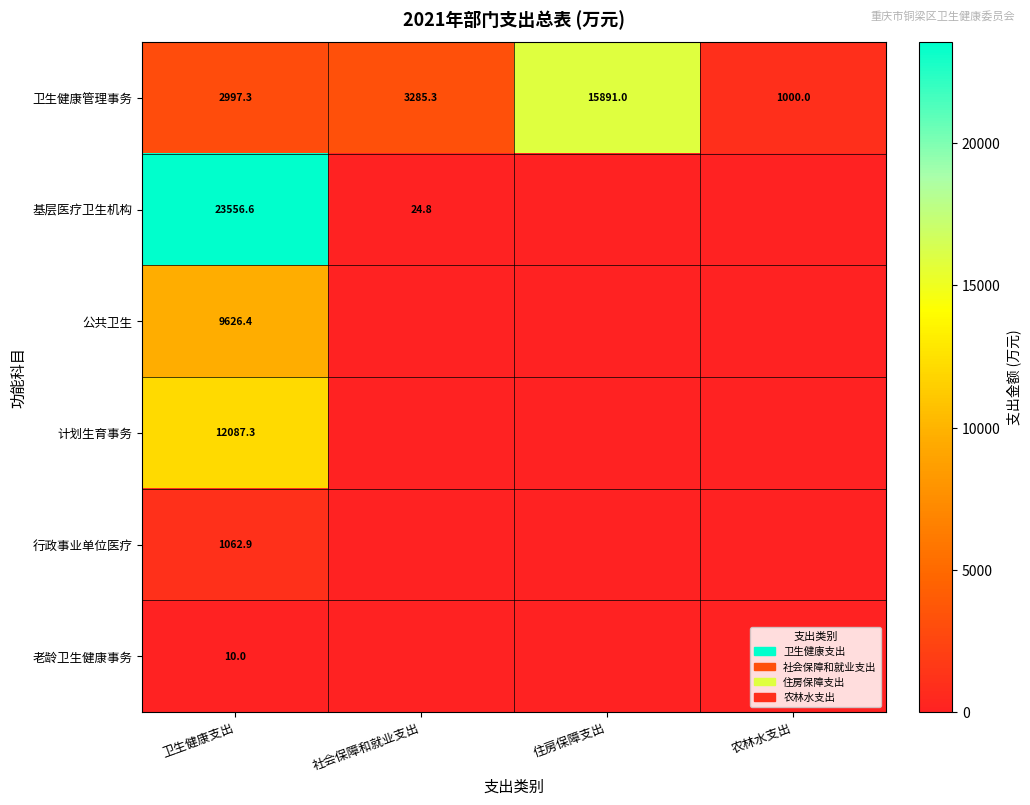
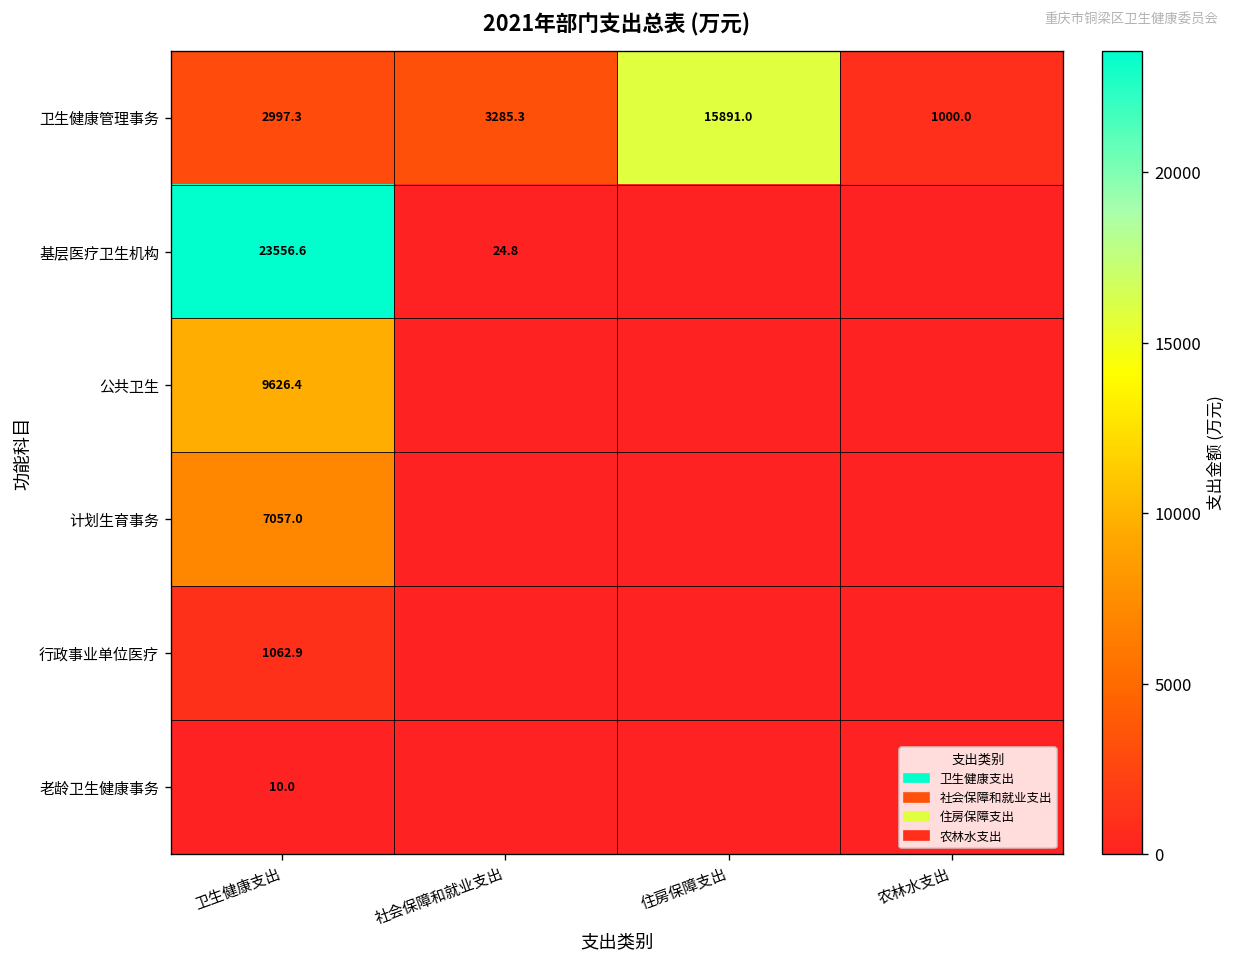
  {
    "卫生健康管理事务": {
      "卫生健康支出": 2997.3,
      "社会保障和就业支出": 3285.3,
      "住房保障支出": 15891.0,
      "农林水支出": 1000.0
    },
    "基层医疗卫生机构": {
      "卫生健康支出": 23556.6,
      "社会保障和就业支出": 24.8
    },
    "公共卫生": {
      "卫生健康支出": 9626.4
    },
    "计划生育事务": {
-     "卫生健康支出": 12087.3
+     "卫生健康支出": 7057.0
    },
    "行政事业单位医疗": {
      "卫生健康支出": 1062.9
    },
    "老龄卫生健康事务": {
      "卫生健康支出": 10.0
    }
  }
